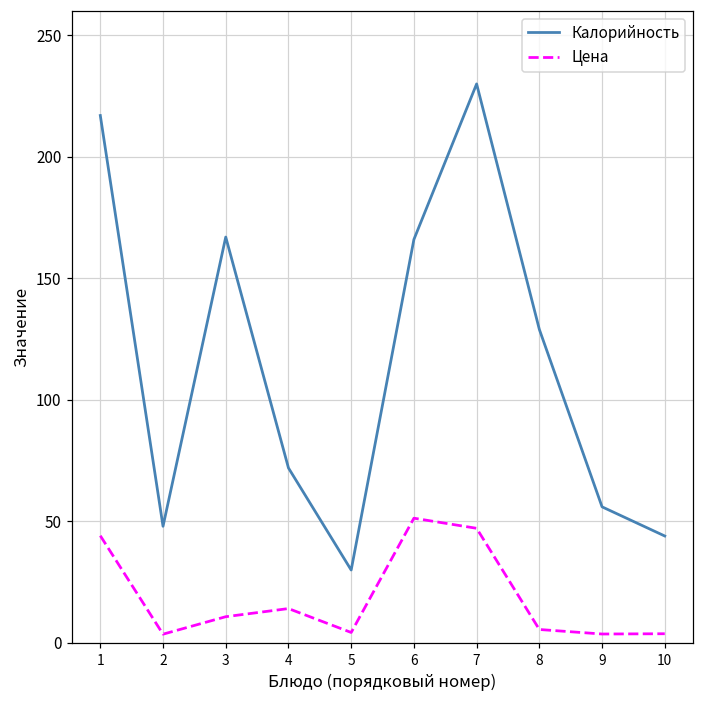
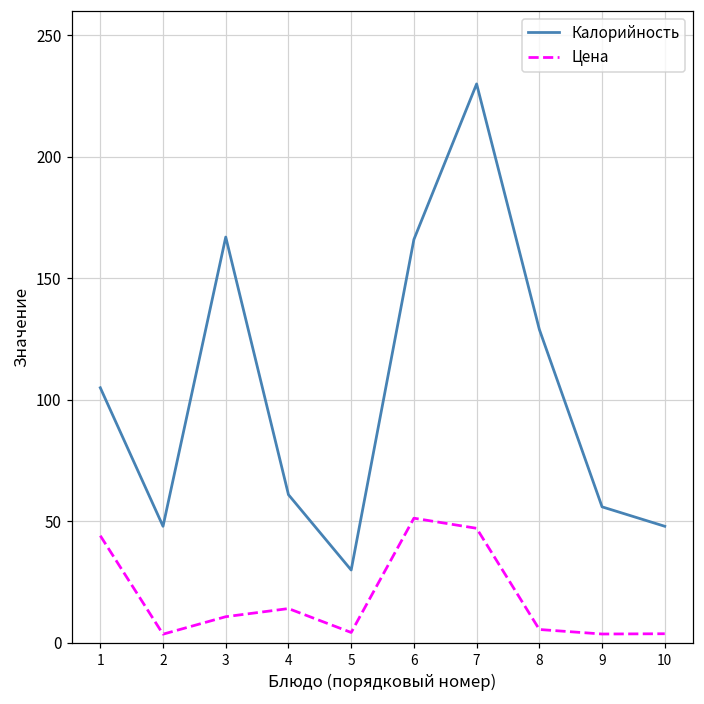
  {
    "Калорийность": {
-     "1": 217,
+     "1": 105,
      "2": 48,
      "3": 167,
-     "4": 72,
+     "4": 61,
      "5": 30,
      "6": 166,
      "7": 230,
      "8": 129,
      "9": 56,
-     "10": 44
+     "10": 48
    },
    "Цена": {
      "1": 44,
      "2": 4,
      "3": 11,
      "4": 14,
      "5": 4,
      "6": 51,
      "7": 47,
      "8": 6,
      "9": 4,
      "10": 4
    }
  }
